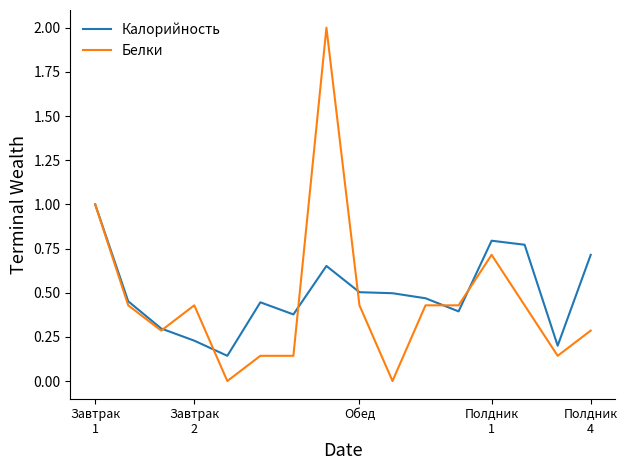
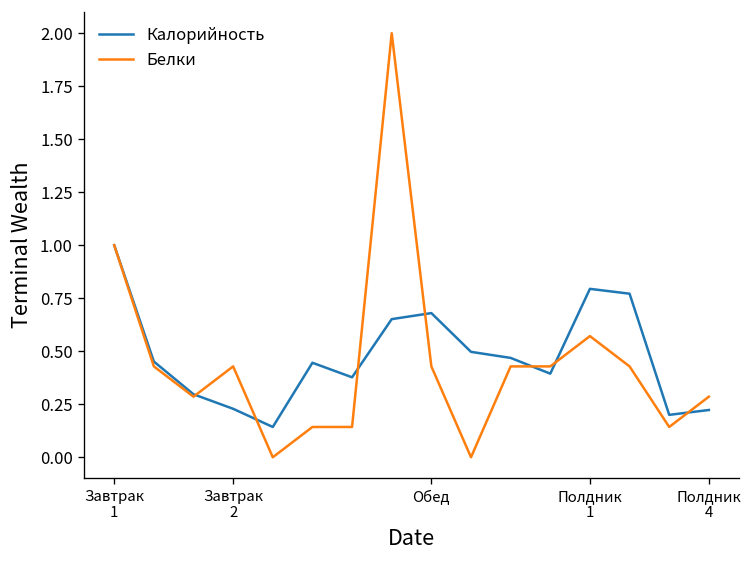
  {
    "Калорийность": {
      "Завтрак 2": 0.23,
-     "Обед": 0.50,
+     "Обед": 0.68,
      "Полдник 1": 0.79,
-     "Полдник 4": 0.71
+     "Полдник 4": 0.22
    },
    "Белки": {
      "Завтрак 2": 0.43,
      "Обед": 0.43,
-     "Полдник 1": 0.71,
+     "Полдник 1": 0.57,
      "Полдник 4": 0.29
    }
  }
